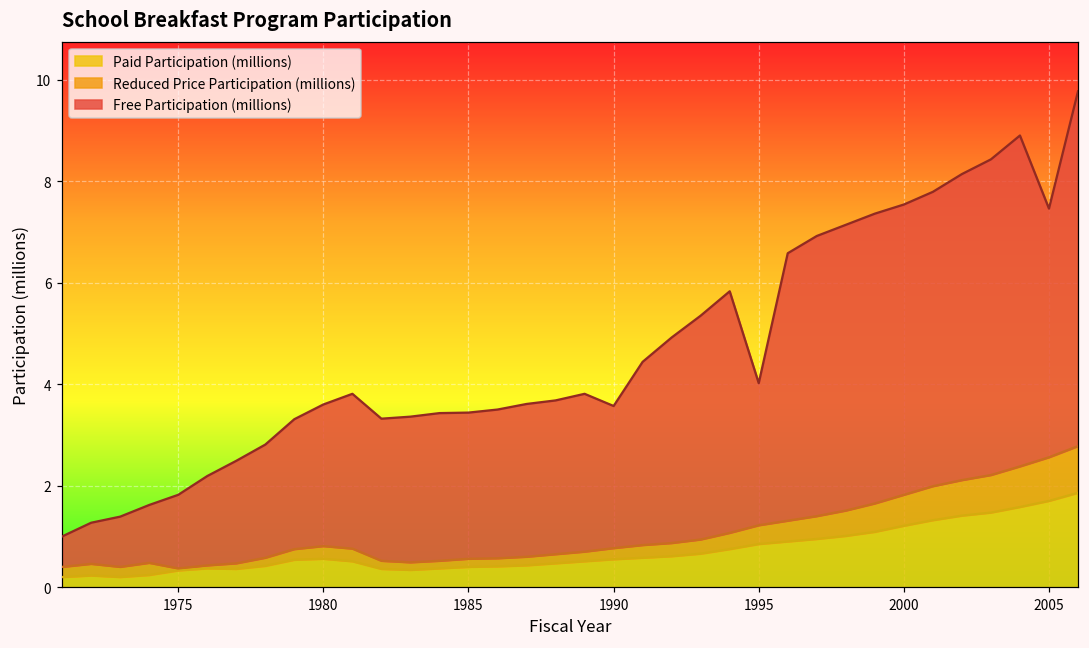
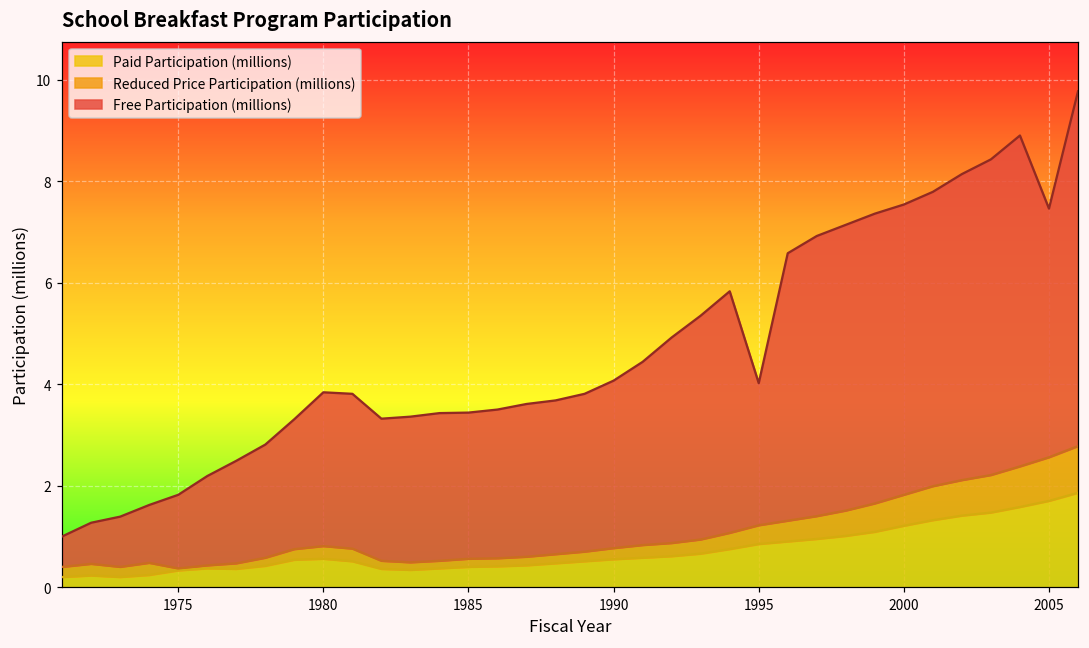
  {
    "Free Participation (millions)": {
      "1975": 1.4,
-     "1980": 2.8,
+     "1980": 3.0,
      "1985": 2.9,
-     "1990": 2.8,
+     "1990": 3.3,
      "1995": 2.8,
      "2000": 5.7,
      "2005": 4.9
    }
  }
